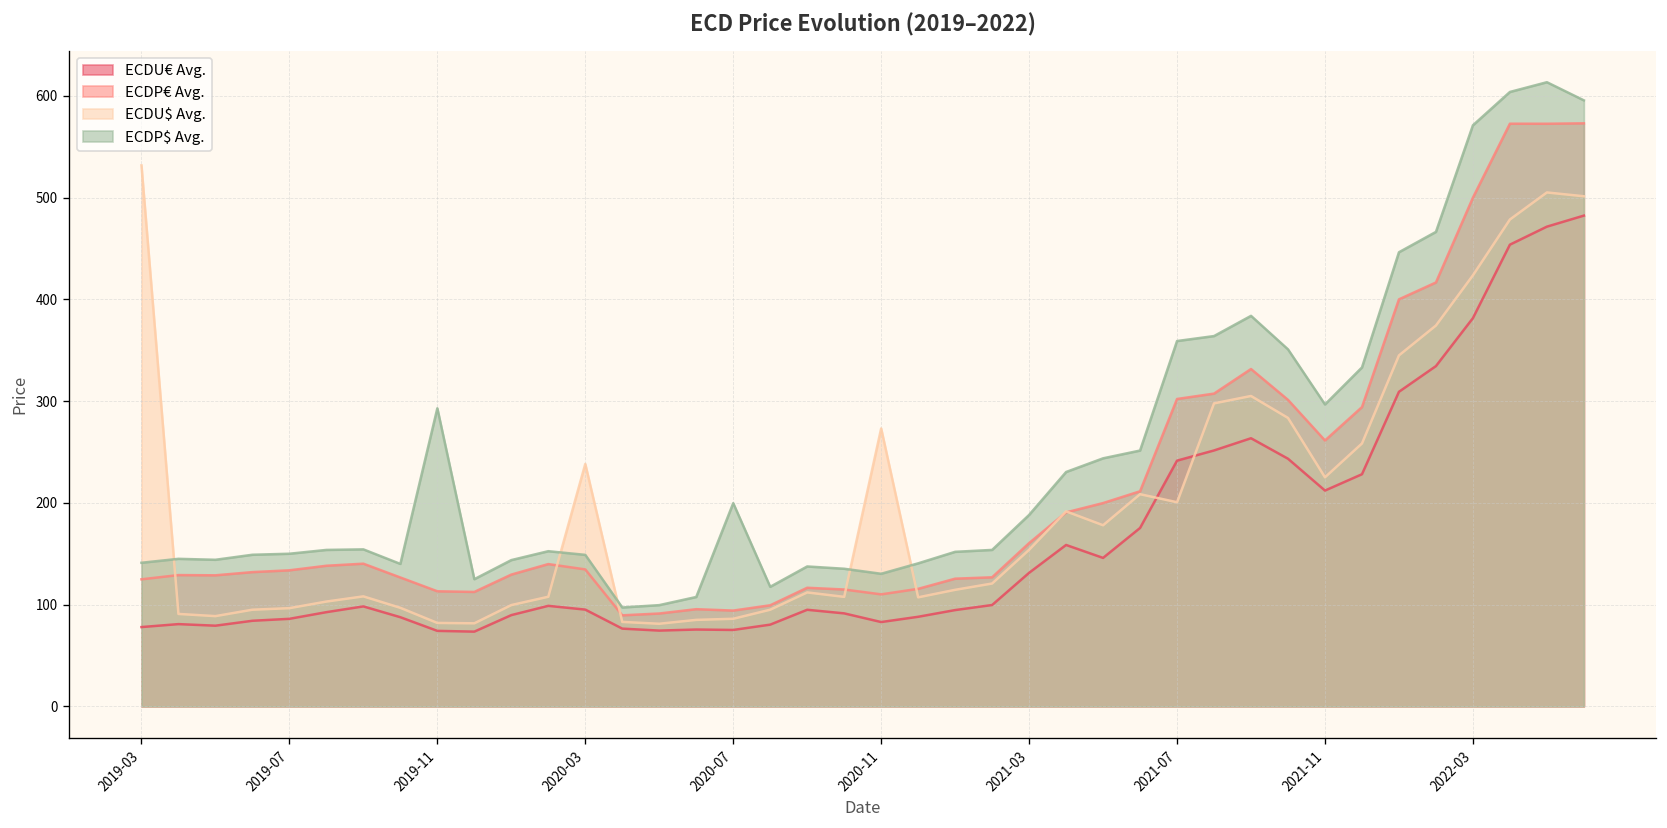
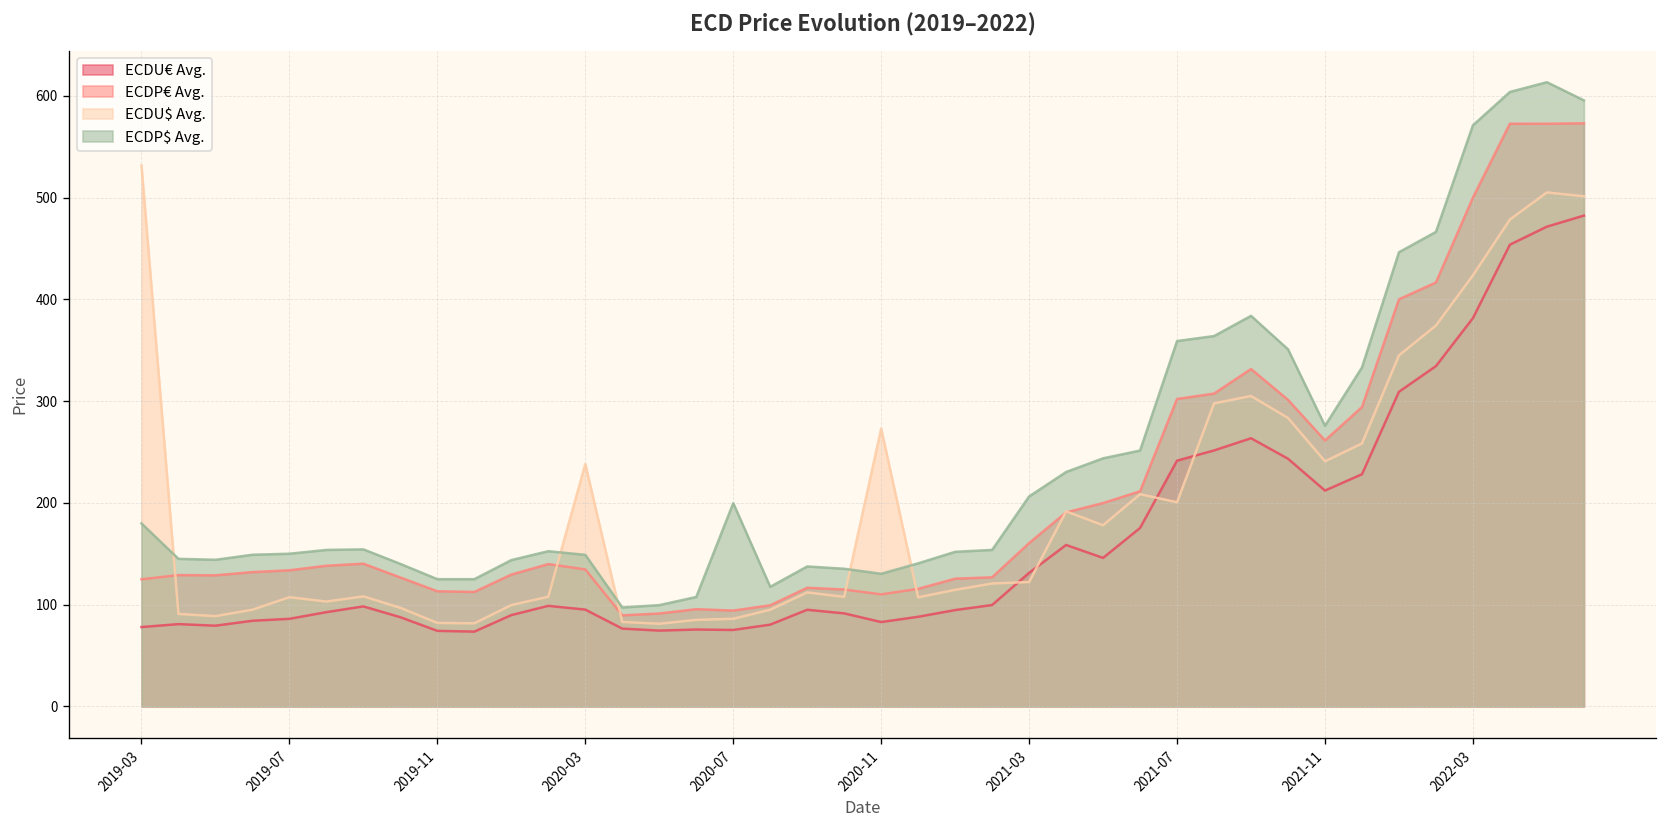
  {
    "ECDU$ Avg.": {
      "2019-03": 530,
-     "2019-07": 100,
+     "2019-07": 110,
      "2019-11": 80,
      "2020-03": 240,
      "2020-07": 90,
      "2020-11": 270,
-     "2021-03": 150,
+     "2021-03": 120,
      "2021-07": 200,
-     "2021-11": 230,
+     "2021-11": 240,
      "2022-03": 420
    },
    "ECDP$ Avg.": {
-     "2019-03": 140,
+     "2019-03": 180,
      "2019-07": 150,
-     "2019-11": 290,
+     "2019-11": 130,
      "2020-03": 150,
      "2020-07": 200,
      "2020-11": 130,
-     "2021-03": 190,
+     "2021-03": 210,
      "2021-07": 360,
-     "2021-11": 300,
+     "2021-11": 280,
      "2022-03": 570
    }
  }
